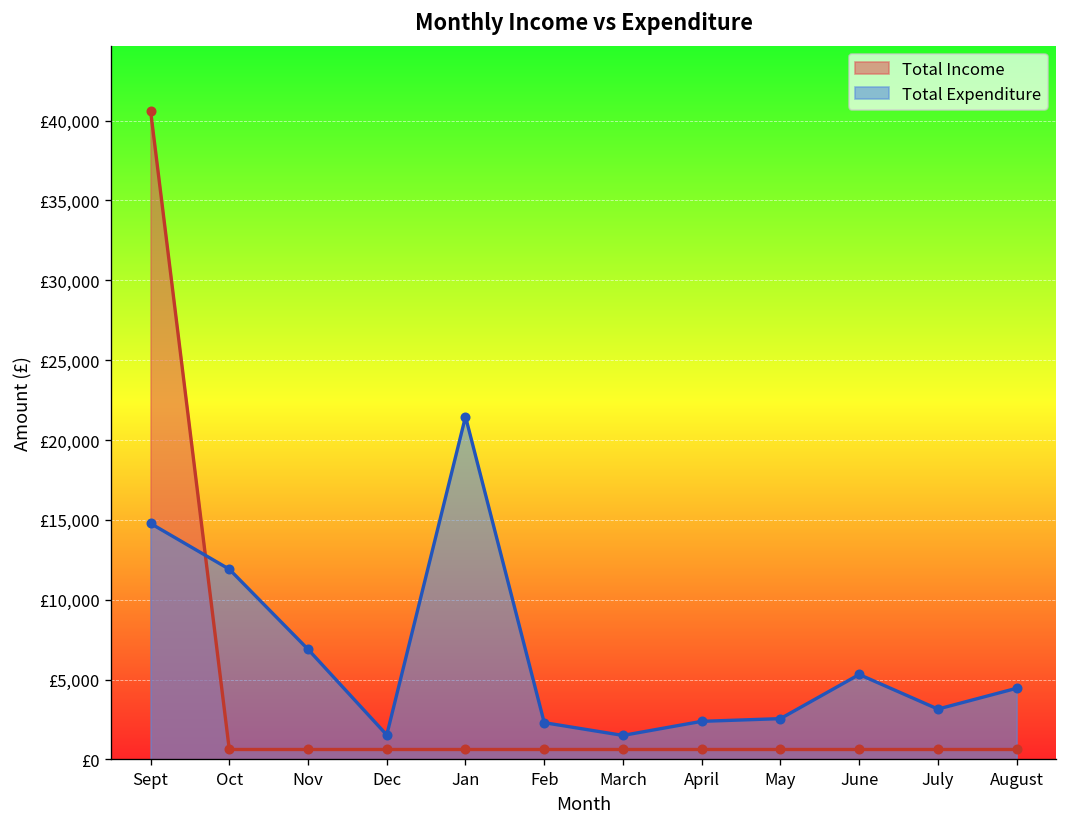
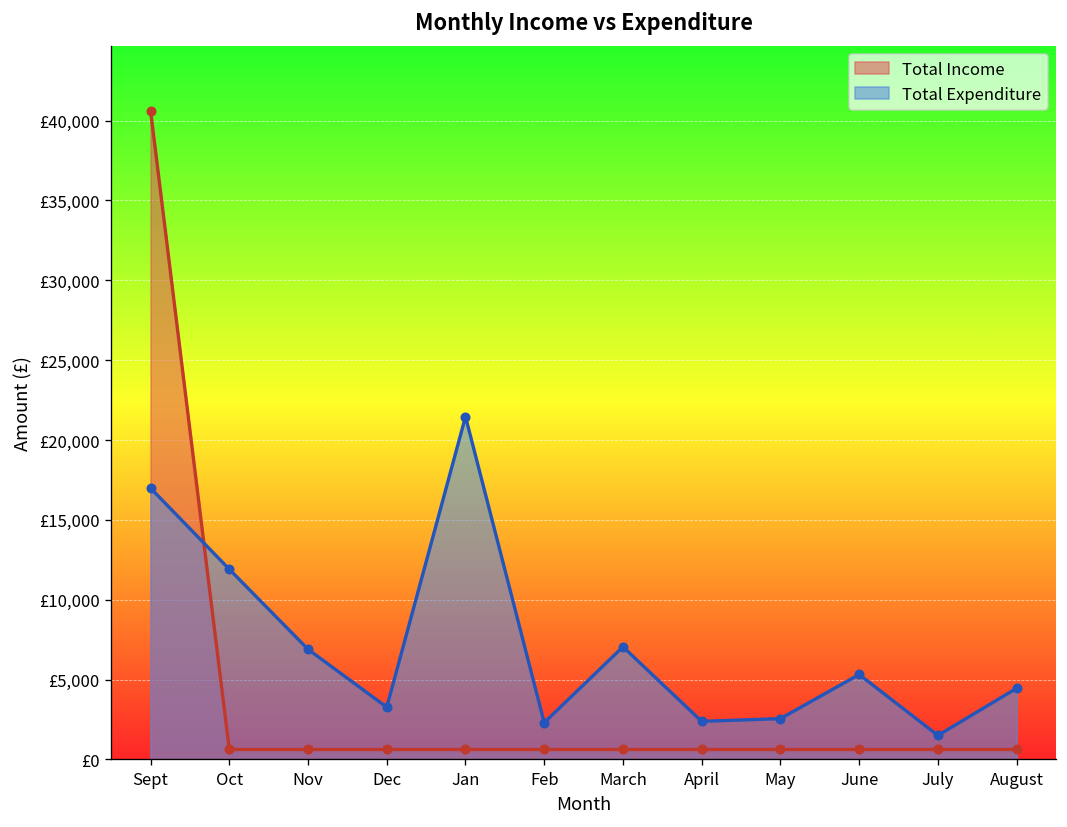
  {
    "Total Income": {
      "Sept": "£40,600",
      "Oct": "£600",
      "Nov": "£600",
      "Dec": "£600",
      "Jan": "£600",
      "Feb": "£600",
      "March": "£600",
      "April": "£600",
      "May": "£600",
      "June": "£600",
      "July": "£600",
      "August": "£600"
    },
    "Total Expenditure": {
-     "Sept": "£14,800",
+     "Sept": "£17,000",
      "Oct": "£11,900",
      "Nov": "£6,900",
-     "Dec": "£1,500",
+     "Dec": "£3,300",
      "Jan": "£21,500",
      "Feb": "£2,300",
-     "March": "£1,500",
+     "March": "£7,100",
      "April": "£2,400",
      "May": "£2,600",
      "June": "£5,300",
-     "July": "£3,200",
+     "July": "£1,500",
      "August": "£4,500"
    }
  }
